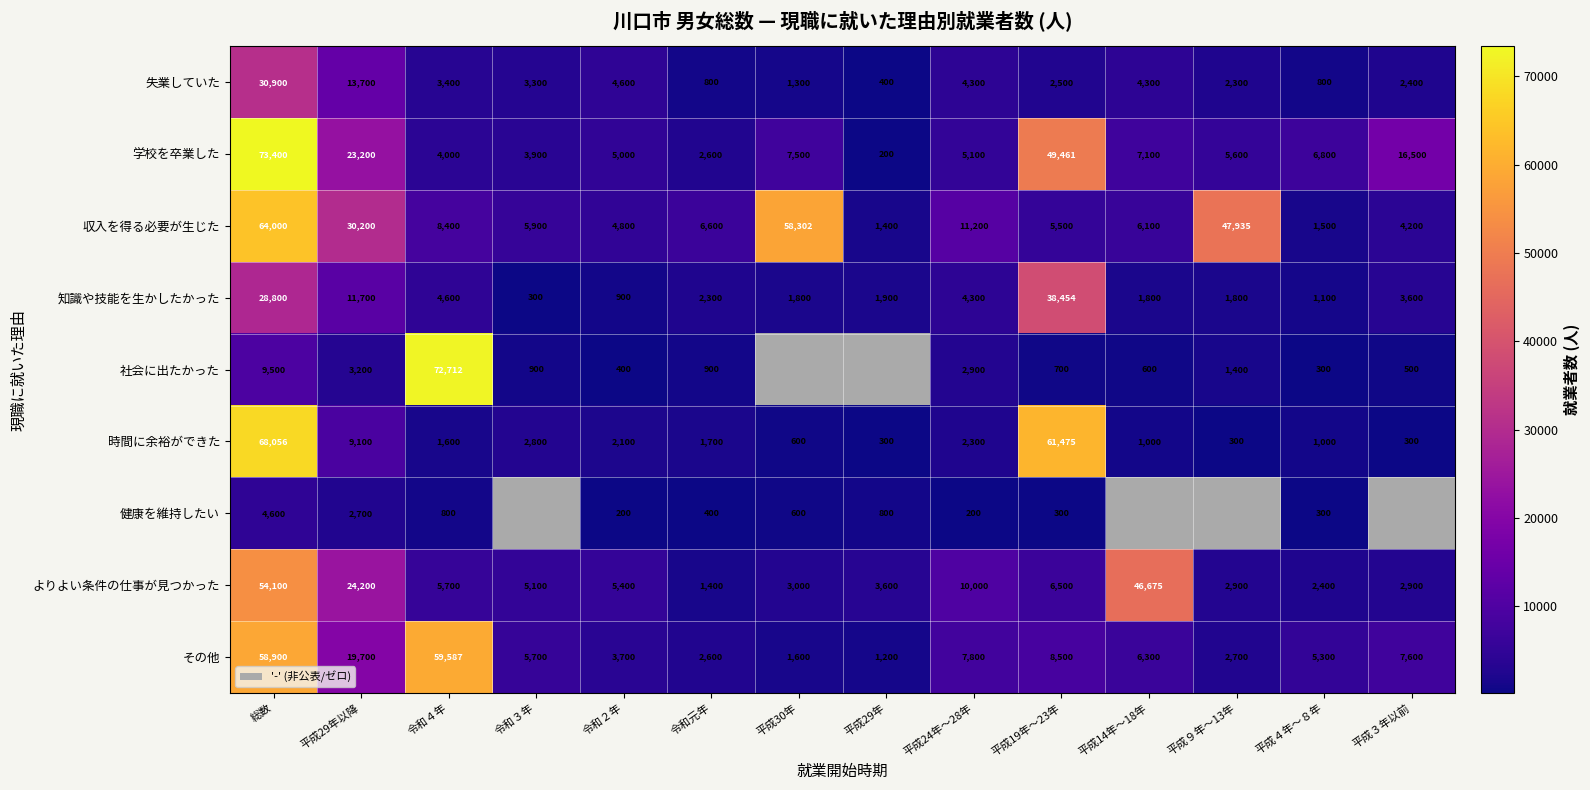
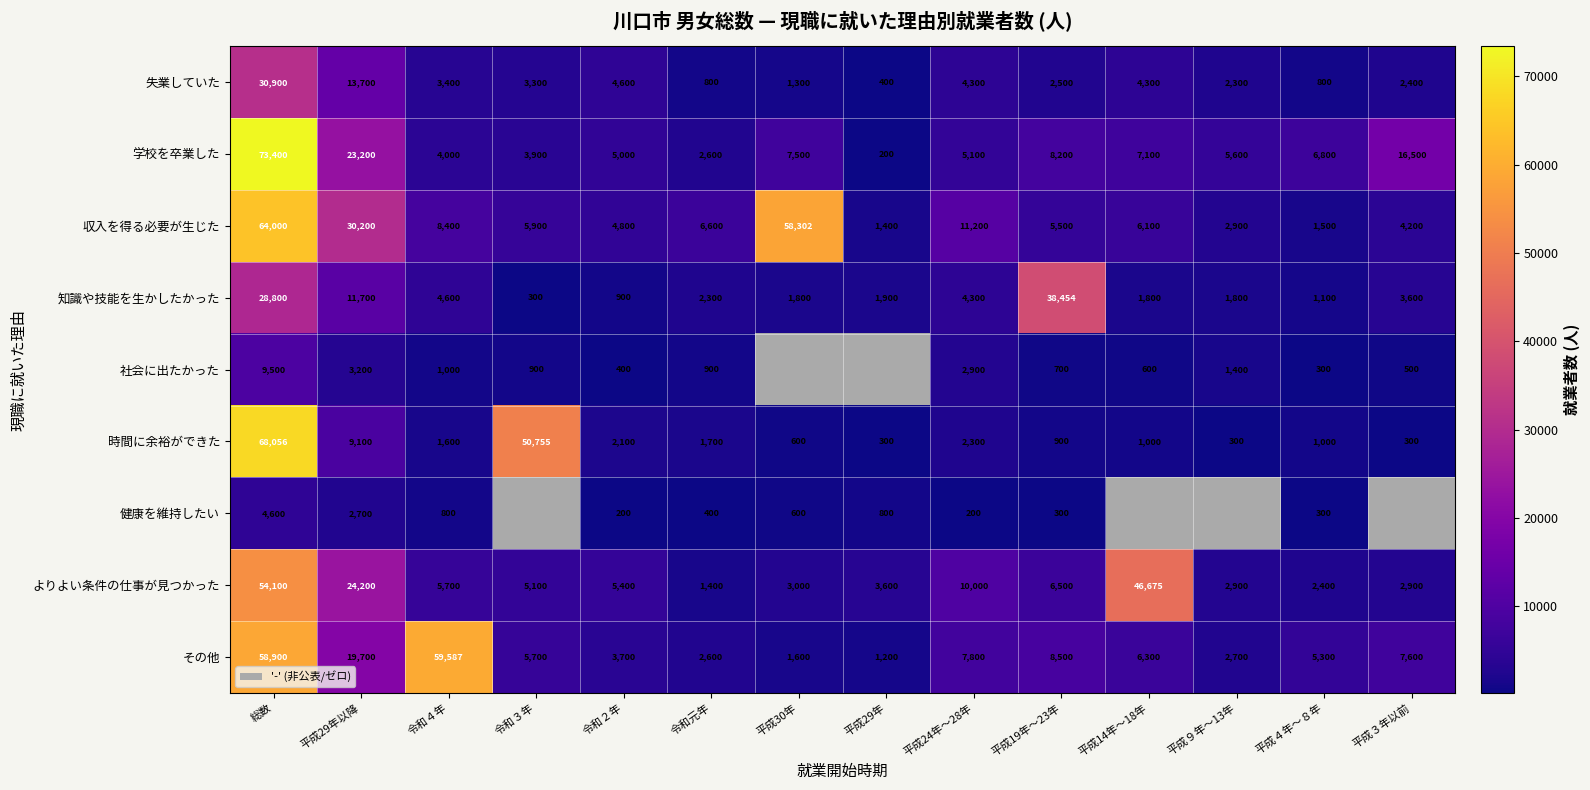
  {
    "失業していた": {
      "総数": "30,900",
      "平成29年以降": "13,700",
      "令和４年": "3,400",
      "令和３年": "3,300",
      "令和２年": "4,600",
      "令和元年": "800",
      "平成30年": "1,300",
      "平成29年": "400",
      "平成24年～28年": "4,300",
      "平成19年～23年": "2,500",
      "平成14年～18年": "4,300",
      "平成９年～13年": "2,300",
      "平成４年～８年": "800",
      "平成３年以前": "2,400"
    },
    "学校を卒業した": {
      "総数": "73,400",
      "平成29年以降": "23,200",
      "令和４年": "4,000",
      "令和３年": "3,900",
      "令和２年": "5,000",
      "令和元年": "2,600",
      "平成30年": "7,500",
      "平成29年": "200",
      "平成24年～28年": "5,100",
-     "平成19年～23年": "49,461",
+     "平成19年～23年": "8,200",
      "平成14年～18年": "7,100",
      "平成９年～13年": "5,600",
      "平成４年～８年": "6,800",
      "平成３年以前": "16,500"
    },
    "収入を得る必要が生じた": {
      "総数": "64,000",
      "平成29年以降": "30,200",
      "令和４年": "8,400",
      "令和３年": "5,900",
      "令和２年": "4,800",
      "令和元年": "6,600",
      "平成30年": "58,302",
      "平成29年": "1,400",
      "平成24年～28年": "11,200",
      "平成19年～23年": "5,500",
      "平成14年～18年": "6,100",
-     "平成９年～13年": "47,935",
+     "平成９年～13年": "2,900",
      "平成４年～８年": "1,500",
      "平成３年以前": "4,200"
    },
    "知識や技能を生かしたかった": {
      "総数": "28,800",
      "平成29年以降": "11,700",
      "令和４年": "4,600",
      "令和３年": "300",
      "令和２年": "900",
      "令和元年": "2,300",
      "平成30年": "1,800",
      "平成29年": "1,900",
      "平成24年～28年": "4,300",
      "平成19年～23年": "38,454",
      "平成14年～18年": "1,800",
      "平成９年～13年": "1,800",
      "平成４年～８年": "1,100",
      "平成３年以前": "3,600"
    },
    "社会に出たかった": {
      "総数": "9,500",
      "平成29年以降": "3,200",
-     "令和４年": "72,712",
+     "令和４年": "1,000",
      "令和３年": "900",
      "令和２年": "400",
      "令和元年": "900",
      "平成24年～28年": "2,900",
      "平成19年～23年": "700",
      "平成14年～18年": "600",
      "平成９年～13年": "1,400",
      "平成４年～８年": "300",
      "平成３年以前": "500"
    },
    "時間に余裕ができた": {
      "総数": "68,056",
      "平成29年以降": "9,100",
      "令和４年": "1,600",
-     "令和３年": "2,800",
+     "令和３年": "50,755",
      "令和２年": "2,100",
      "令和元年": "1,700",
      "平成30年": "600",
      "平成29年": "300",
      "平成24年～28年": "2,300",
-     "平成19年～23年": "61,475",
+     "平成19年～23年": "900",
      "平成14年～18年": "1,000",
      "平成９年～13年": "300",
      "平成４年～８年": "1,000",
      "平成３年以前": "300"
    },
    "健康を維持したい": {
      "総数": "4,600",
      "平成29年以降": "2,700",
      "令和４年": "800",
      "令和２年": "200",
      "令和元年": "400",
      "平成30年": "600",
      "平成29年": "800",
      "平成24年～28年": "200",
      "平成19年～23年": "300",
      "平成４年～８年": "300"
    },
    "よりよい条件の仕事が見つかった": {
      "総数": "54,100",
      "平成29年以降": "24,200",
      "令和４年": "5,700",
      "令和３年": "5,100",
      "令和２年": "5,400",
      "令和元年": "1,400",
      "平成30年": "3,000",
      "平成29年": "3,600",
      "平成24年～28年": "10,000",
      "平成19年～23年": "6,500",
      "平成14年～18年": "46,675",
      "平成９年～13年": "2,900",
      "平成４年～８年": "2,400",
      "平成３年以前": "2,900"
    },
    "その他": {
      "総数": "58,900",
      "平成29年以降": "19,700",
      "令和４年": "59,587",
      "令和３年": "5,700",
      "令和２年": "3,700",
      "令和元年": "2,600",
      "平成30年": "1,600",
      "平成29年": "1,200",
      "平成24年～28年": "7,800",
      "平成19年～23年": "8,500",
      "平成14年～18年": "6,300",
      "平成９年～13年": "2,700",
      "平成４年～８年": "5,300",
      "平成３年以前": "7,600"
    }
  }
